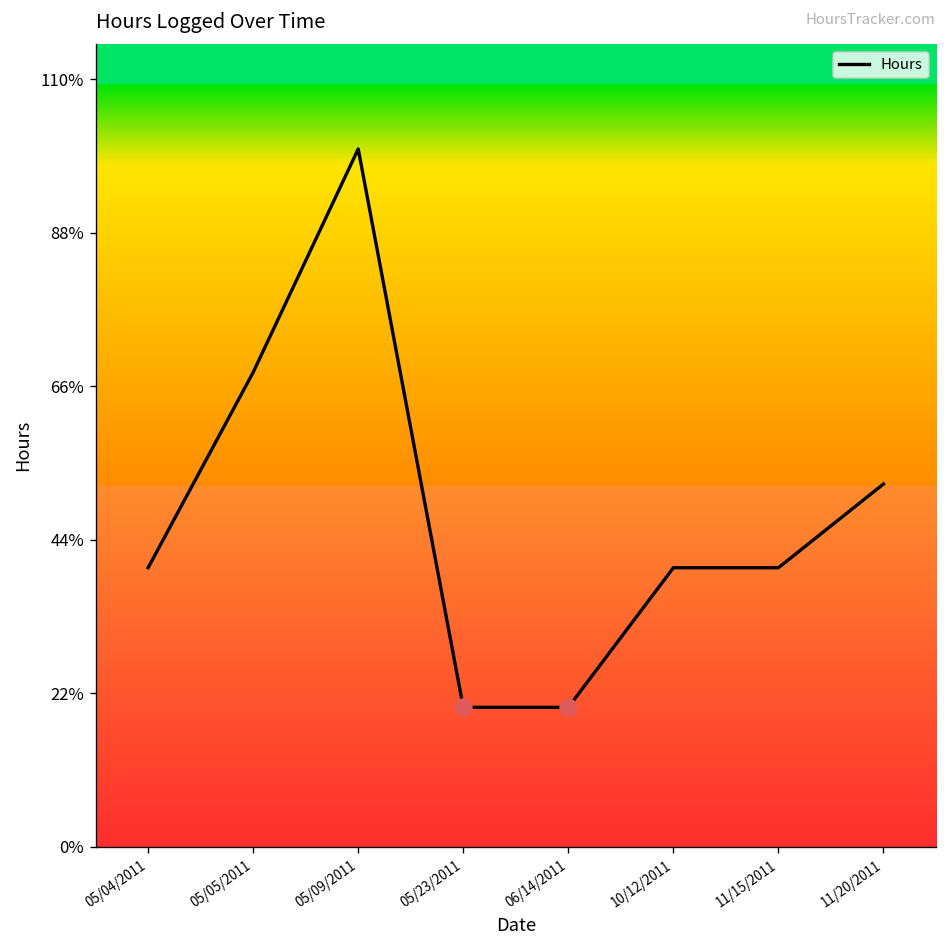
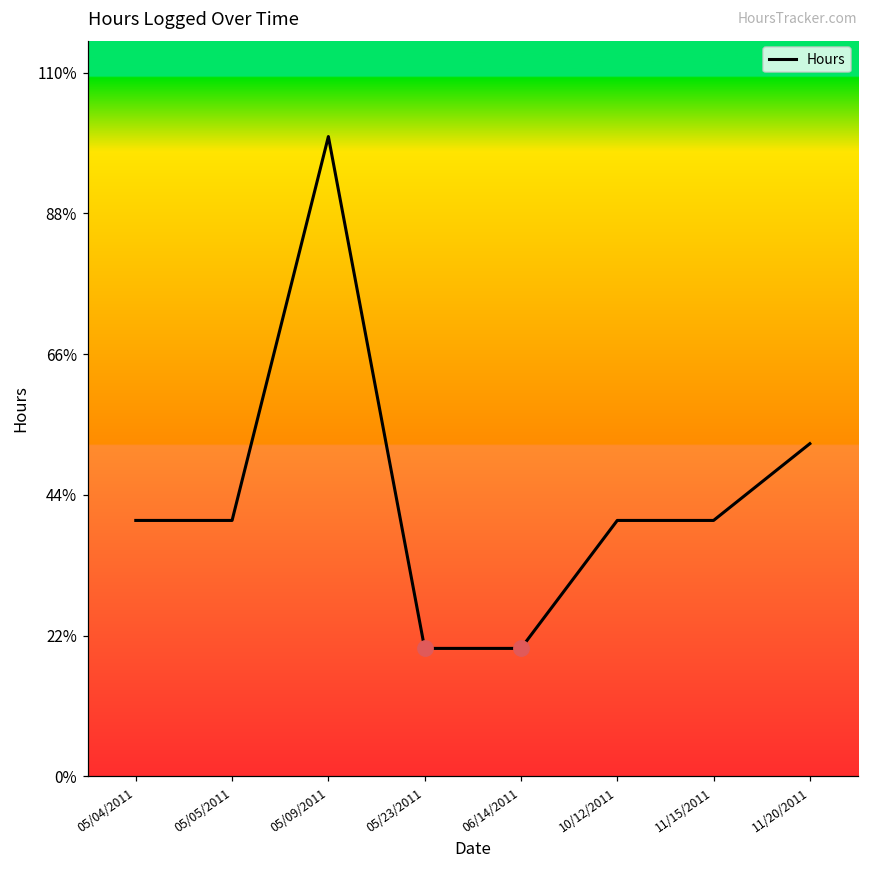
  {
    "Hours": {
      "05/04/2011": "40%",
-     "05/05/2011": "68%",
+     "05/05/2011": "40%",
      "05/09/2011": "100%",
      "10/12/2011": "40%",
      "11/15/2011": "40%",
      "11/20/2011": "52%"
    }
  }
